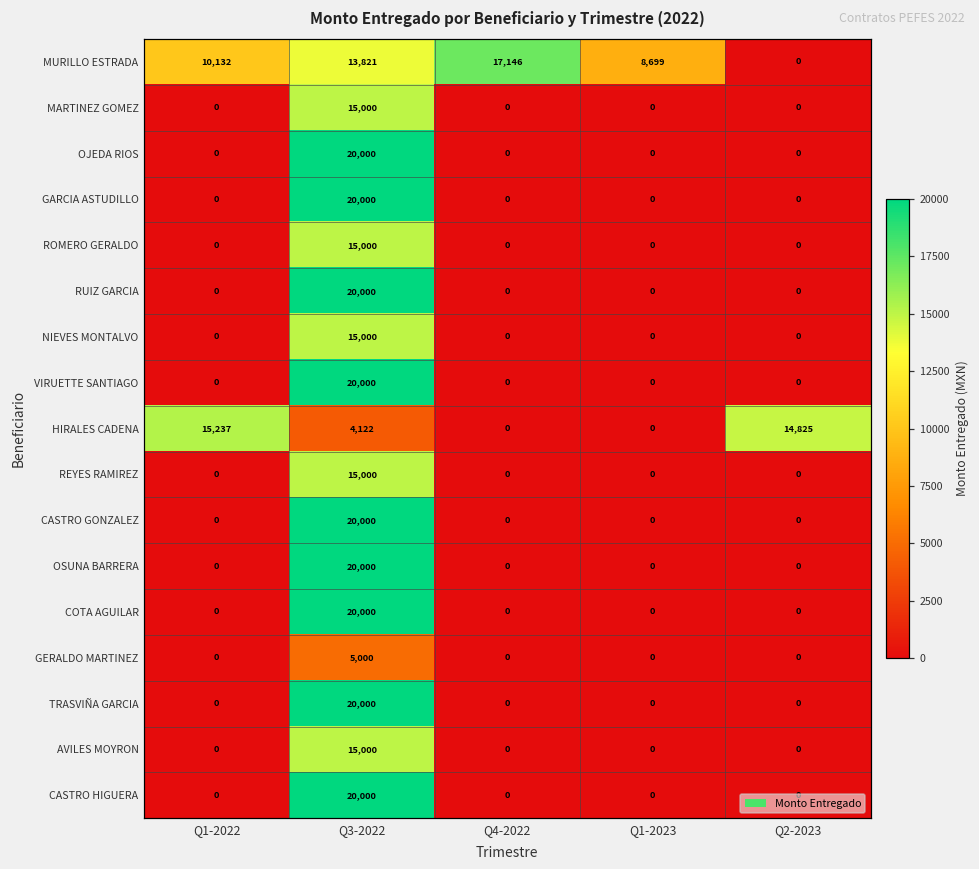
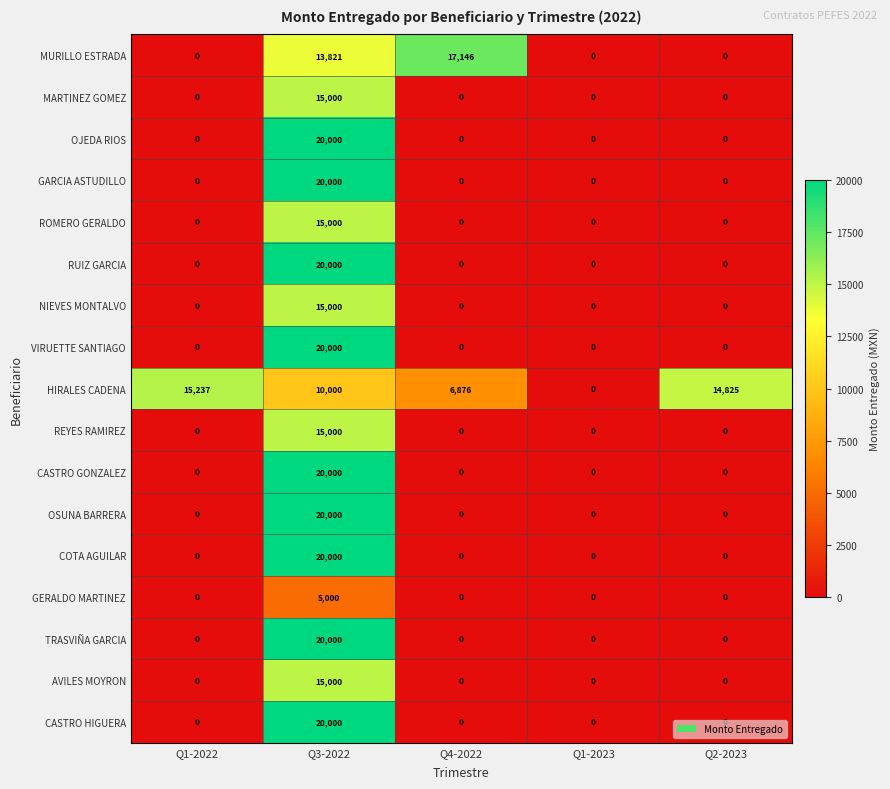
  {
    "MURILLO ESTRADA": {
-     "Q1-2022": "10,132",
+     "Q1-2022": "0",
      "Q3-2022": "13,821",
      "Q4-2022": "17,146",
-     "Q1-2023": "8,699",
+     "Q1-2023": "0",
      "Q2-2023": "0"
    },
    "MARTINEZ GOMEZ": {
      "Q1-2022": "0",
      "Q3-2022": "15,000",
      "Q4-2022": "0",
      "Q1-2023": "0",
      "Q2-2023": "0"
    },
    "OJEDA RIOS": {
      "Q1-2022": "0",
      "Q3-2022": "20,000",
      "Q4-2022": "0",
      "Q1-2023": "0",
      "Q2-2023": "0"
    },
    "GARCIA ASTUDILLO": {
      "Q1-2022": "0",
      "Q3-2022": "20,000",
      "Q4-2022": "0",
      "Q1-2023": "0",
      "Q2-2023": "0"
    },
    "ROMERO GERALDO": {
      "Q1-2022": "0",
      "Q3-2022": "15,000",
      "Q4-2022": "0",
      "Q1-2023": "0",
      "Q2-2023": "0"
    },
    "RUIZ GARCIA": {
      "Q1-2022": "0",
      "Q3-2022": "20,000",
      "Q4-2022": "0",
      "Q1-2023": "0",
      "Q2-2023": "0"
    },
    "NIEVES MONTALVO": {
      "Q1-2022": "0",
      "Q3-2022": "15,000",
      "Q4-2022": "0",
      "Q1-2023": "0",
      "Q2-2023": "0"
    },
    "VIRUETTE SANTIAGO": {
      "Q1-2022": "0",
      "Q3-2022": "20,000",
      "Q4-2022": "0",
      "Q1-2023": "0",
      "Q2-2023": "0"
    },
    "HIRALES CADENA": {
      "Q1-2022": "15,237",
-     "Q3-2022": "4,122",
-     "Q4-2022": "0",
+     "Q3-2022": "10,000",
+     "Q4-2022": "6,876",
      "Q1-2023": "0",
      "Q2-2023": "14,825"
    },
    "REYES RAMIREZ": {
      "Q1-2022": "0",
      "Q3-2022": "15,000",
      "Q4-2022": "0",
      "Q1-2023": "0",
      "Q2-2023": "0"
    },
    "CASTRO GONZALEZ": {
      "Q1-2022": "0",
      "Q3-2022": "20,000",
      "Q4-2022": "0",
      "Q1-2023": "0",
      "Q2-2023": "0"
    },
    "OSUNA BARRERA": {
      "Q1-2022": "0",
      "Q3-2022": "20,000",
      "Q4-2022": "0",
      "Q1-2023": "0",
      "Q2-2023": "0"
    },
    "COTA AGUILAR": {
      "Q1-2022": "0",
      "Q3-2022": "20,000",
      "Q4-2022": "0",
      "Q1-2023": "0",
      "Q2-2023": "0"
    },
    "GERALDO MARTINEZ": {
      "Q1-2022": "0",
      "Q3-2022": "5,000",
      "Q4-2022": "0",
      "Q1-2023": "0",
      "Q2-2023": "0"
    },
    "TRASVIÑA GARCIA": {
      "Q1-2022": "0",
      "Q3-2022": "20,000",
      "Q4-2022": "0",
      "Q1-2023": "0",
      "Q2-2023": "0"
    },
    "AVILES MOYRON": {
      "Q1-2022": "0",
      "Q3-2022": "15,000",
      "Q4-2022": "0",
      "Q1-2023": "0",
      "Q2-2023": "0"
    },
    "CASTRO HIGUERA": {
      "Q1-2022": "0",
      "Q3-2022": "20,000",
      "Q4-2022": "0",
      "Q1-2023": "0"
    }
  }
